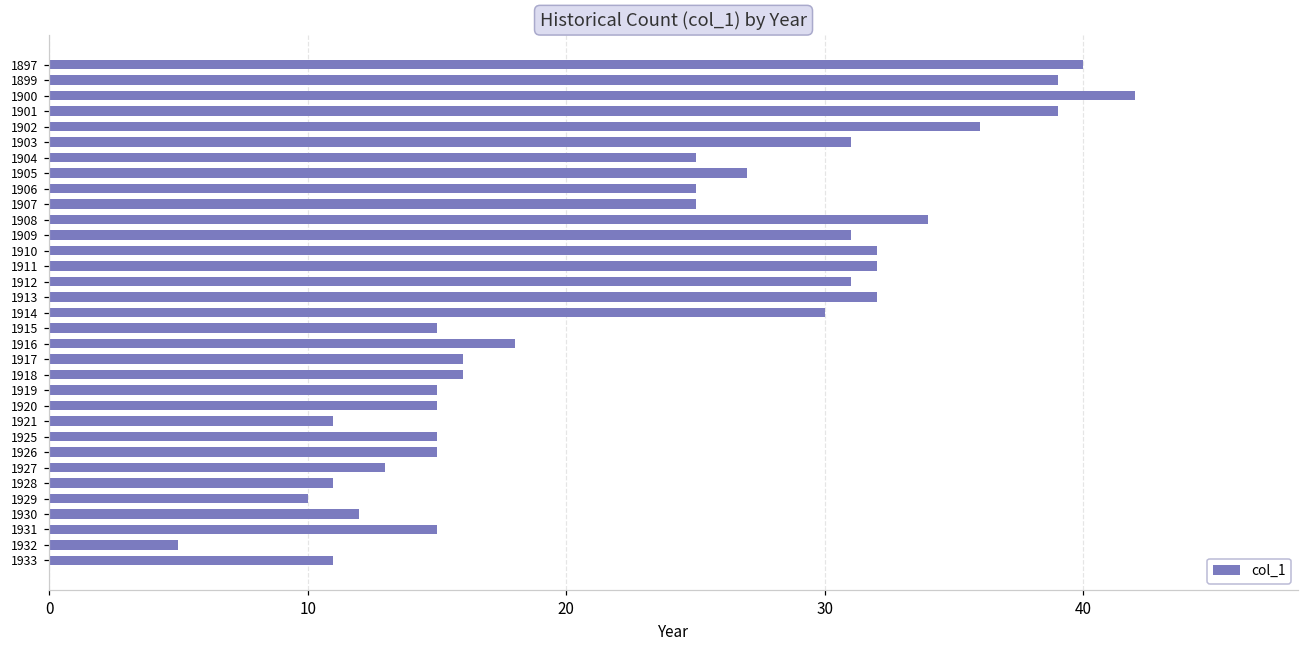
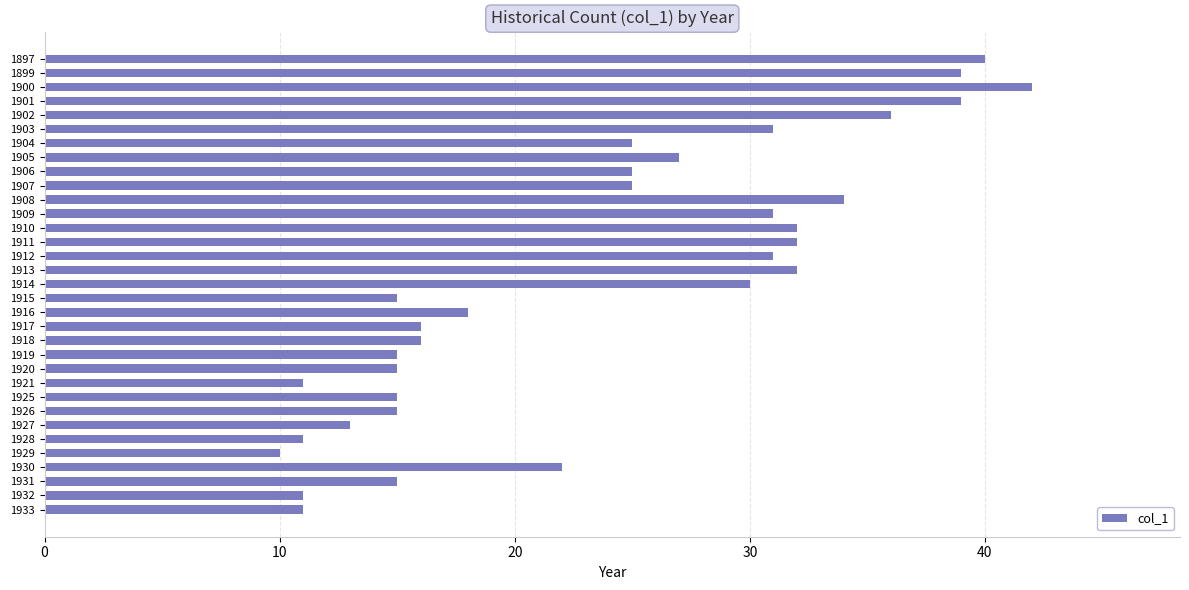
  {
    "1897": 40,
    "1899": 39,
    "1900": 42,
    "1901": 39,
    "1902": 36,
    "1903": 31,
    "1904": 25,
    "1905": 27,
    "1906": 25,
    "1907": 25,
    "1908": 34,
    "1909": 31,
    "1910": 32,
    "1911": 32,
    "1912": 31,
    "1913": 32,
    "1914": 30,
    "1915": 15,
    "1916": 18,
    "1917": 16,
    "1918": 16,
    "1919": 15,
    "1920": 15,
    "1921": 11,
    "1925": 15,
    "1926": 15,
    "1927": 13,
    "1928": 11,
    "1929": 10,
-   "1930": 12,
+   "1930": 22,
    "1931": 15,
-   "1932": 5,
+   "1932": 11,
    "1933": 11
  }
